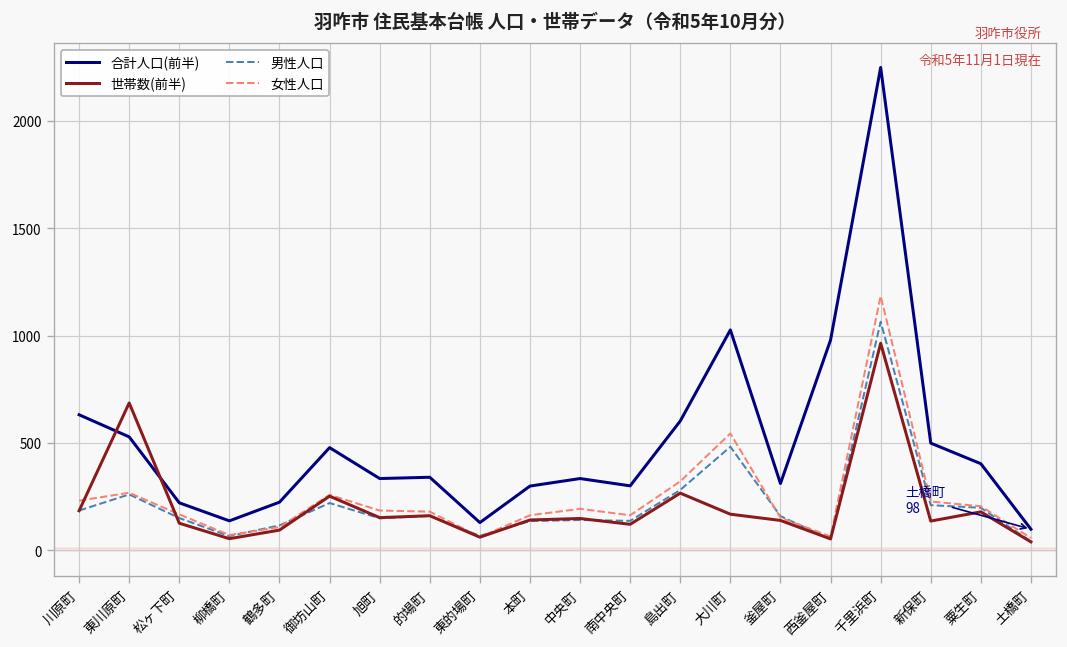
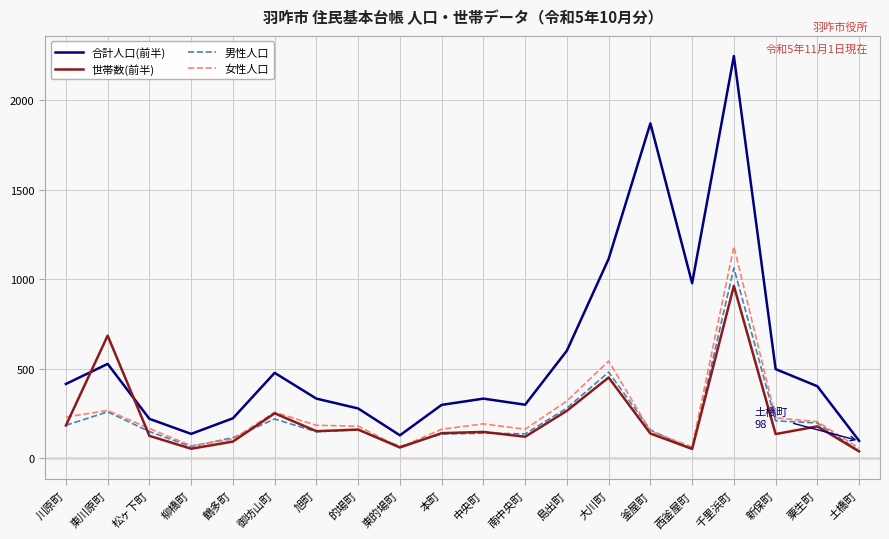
  {
    "合計人口(前半)": {
-     "川原町": 630,
+     "川原町": 420,
      "東川原町": 530,
      "松ヶ下町": 220,
      "柳橋町": 140,
      "鶴多町": 220,
      "御坊山町": 480,
      "旭町": 330,
-     "的場町": 340,
+     "的場町": 280,
      "東的場町": 130,
      "本町": 300,
      "中央町": 330,
      "南中央町": 300,
      "島出町": 600,
-     "大川町": 1030,
-     "釜屋町": 310,
+     "大川町": 1120,
+     "釜屋町": 1870,
      "西釜屋町": 980,
      "千里浜町": 2250,
      "新保町": 500,
      "粟生町": 400,
      "土橋町": 100
    },
    "世帯数(前半)": {
      "東川原町": 690,
      "松ヶ下町": 130,
      "南中央町": 120,
      "島出町": 270,
-     "大川町": 170,
+     "大川町": 450,
      "千里浜町": 960
    },
    "男性人口": {
      "松ヶ下町": 150,
      "御坊山町": 220,
      "南中央町": 140,
      "島出町": 280,
      "大川町": 480,
      "千里浜町": 1060
    },
    "女性人口": {
      "川原町": 230,
      "松ヶ下町": 170,
      "旭町": 190,
      "的場町": 180,
      "本町": 160,
      "中央町": 190,
      "南中央町": 160,
      "島出町": 320,
      "大川町": 540,
      "千里浜町": 1180,
      "土橋町": 60
    }
  }
